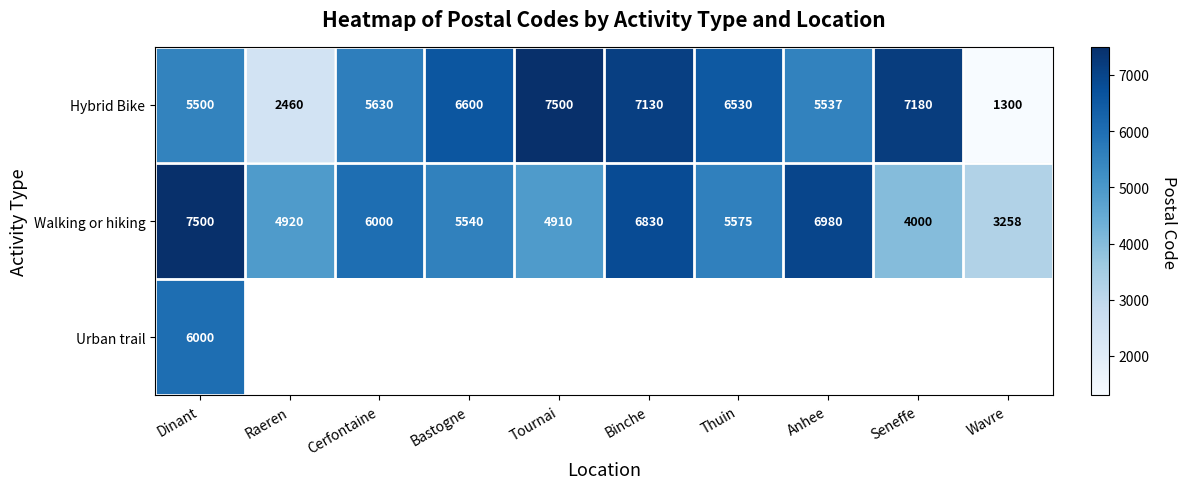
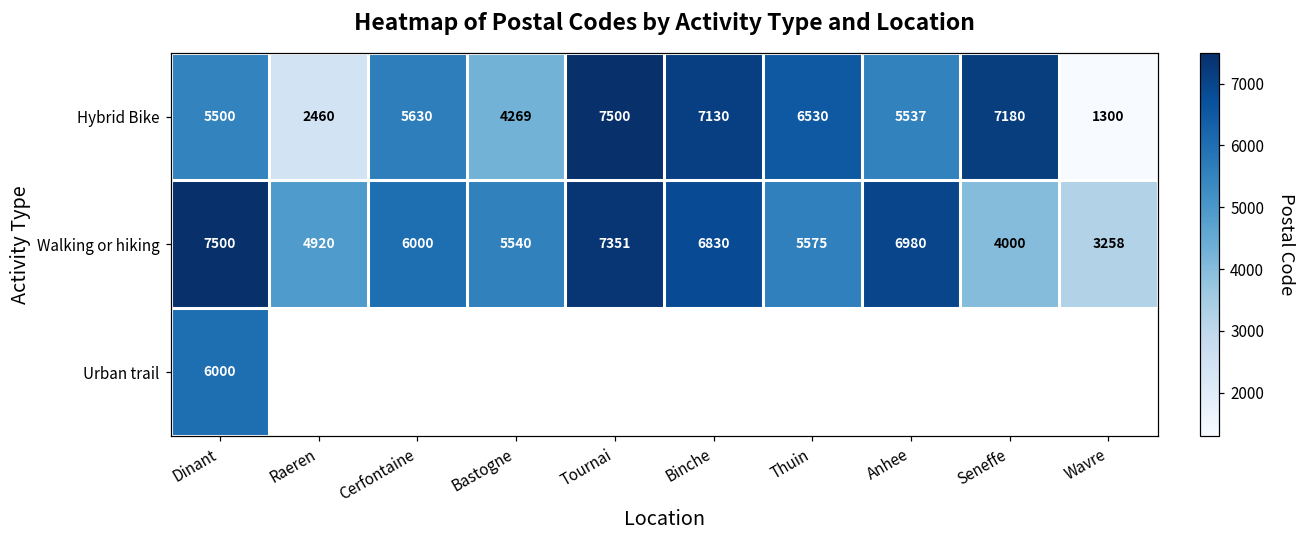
  {
    "Hybrid Bike": {
      "Dinant": 5500,
      "Raeren": 2460,
      "Cerfontaine": 5630,
-     "Bastogne": 6600,
+     "Bastogne": 4269,
      "Tournai": 7500,
      "Binche": 7130,
      "Thuin": 6530,
      "Anhee": 5537,
      "Seneffe": 7180,
      "Wavre": 1300
    },
    "Walking or hiking": {
      "Dinant": 7500,
      "Raeren": 4920,
      "Cerfontaine": 6000,
      "Bastogne": 5540,
-     "Tournai": 4910,
+     "Tournai": 7351,
      "Binche": 6830,
      "Thuin": 5575,
      "Anhee": 6980,
      "Seneffe": 4000,
      "Wavre": 3258
    },
    "Urban trail": {
      "Dinant": 6000
    }
  }
